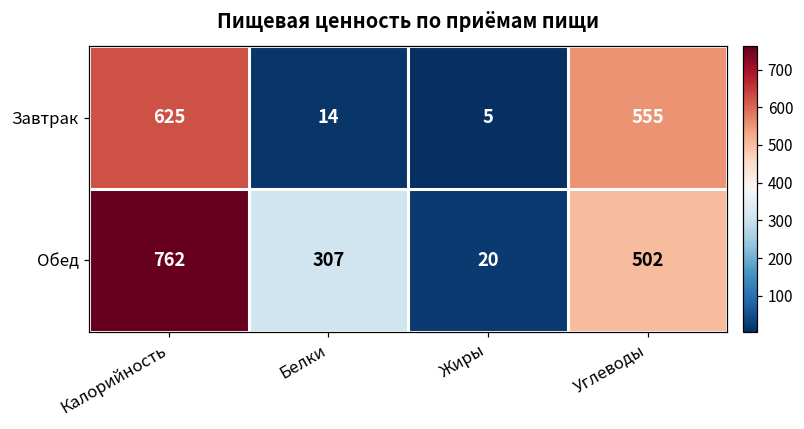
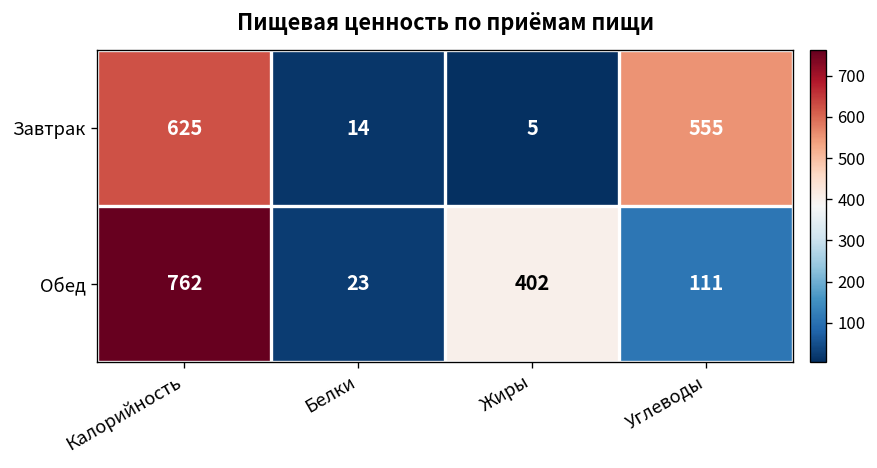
  {
    "Завтрак": {
      "Калорийность": 625,
      "Белки": 14,
      "Жиры": 5,
      "Углеводы": 555
    },
    "Обед": {
      "Калорийность": 762,
-     "Белки": 307,
-     "Жиры": 20,
-     "Углеводы": 502
+     "Белки": 23,
+     "Жиры": 402,
+     "Углеводы": 111
    }
  }
